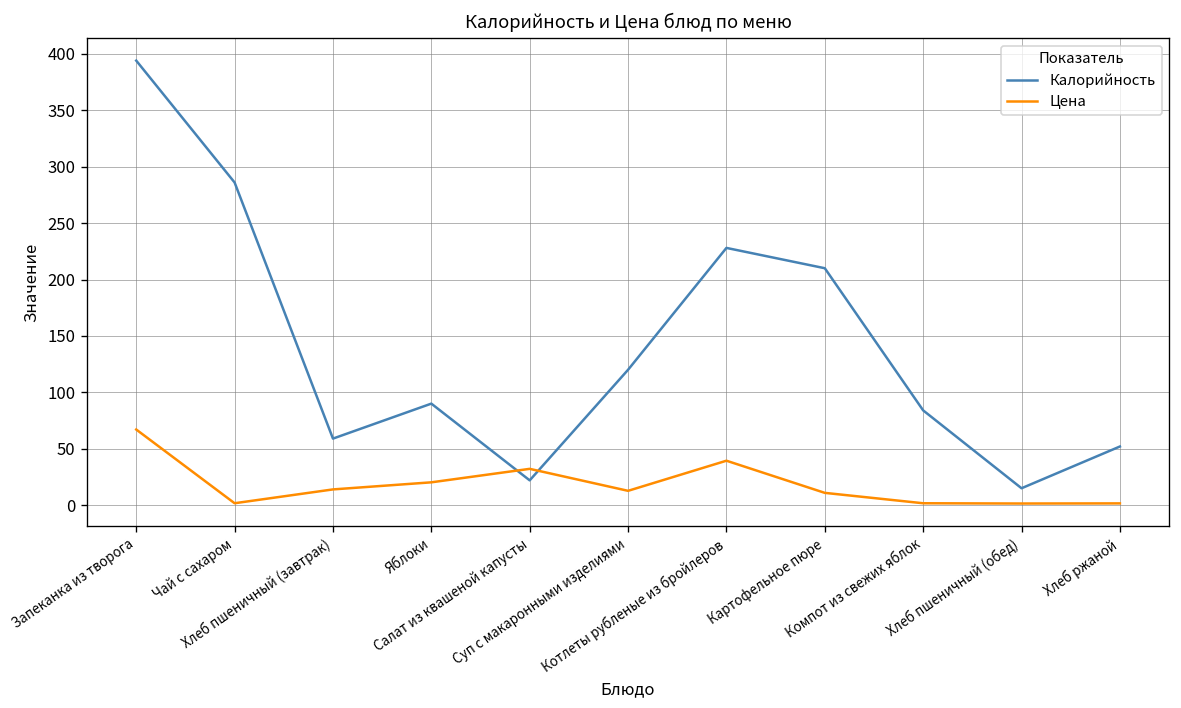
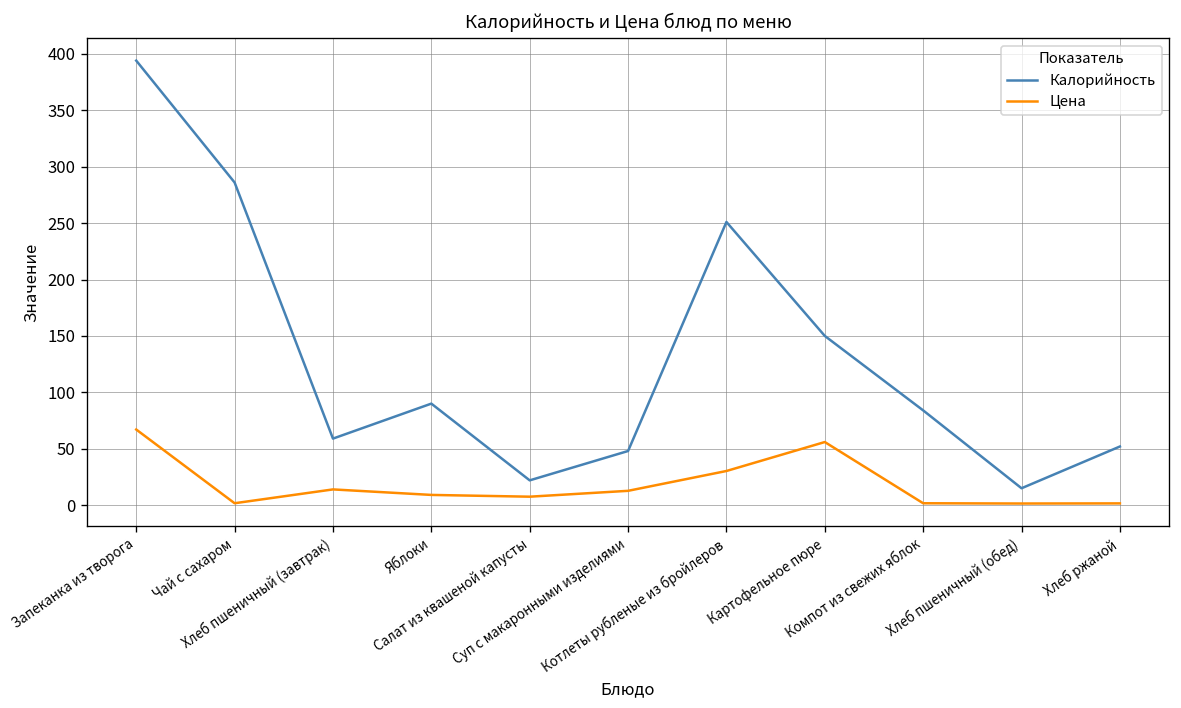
  {
    "Калорийность": {
      "Запеканка из творога": 390,
      "Чай с сахаром": 290,
      "Хлеб пшеничный (завтрак)": 60,
      "Яблоки": 90,
      "Салат из квашеной капусты": 20,
-     "Суп с макаронными изделиями": 120,
-     "Котлеты рубленые из бройлеров": 230,
-     "Картофельное пюре": 210,
+     "Суп с макаронными изделиями": 50,
+     "Котлеты рубленые из бройлеров": 250,
+     "Картофельное пюре": 150,
      "Компот из свежих яблок": 80,
      "Хлеб пшеничный (обед)": 20,
      "Хлеб ржаной": 50
    },
    "Цена": {
      "Запеканка из творога": 70,
      "Чай с сахаром": 0,
      "Хлеб пшеничный (завтрак)": 10,
-     "Яблоки": 20,
-     "Салат из квашеной капусты": 30,
+     "Яблоки": 10,
+     "Салат из квашеной капусты": 10,
      "Суп с макаронными изделиями": 10,
-     "Котлеты рубленые из бройлеров": 40,
-     "Картофельное пюре": 10,
+     "Котлеты рубленые из бройлеров": 30,
+     "Картофельное пюре": 60,
      "Компот из свежих яблок": 0,
      "Хлеб пшеничный (обед)": 0,
      "Хлеб ржаной": 0
    }
  }
